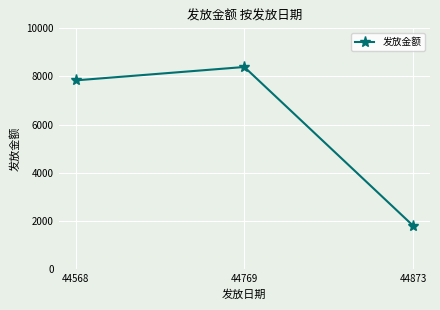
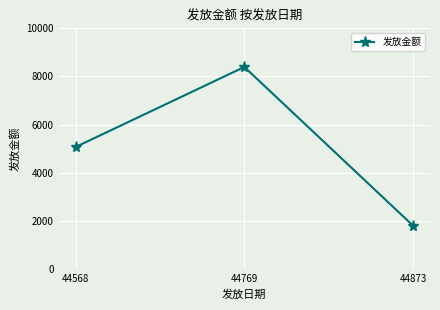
  {
-   "44568": 7800,
+   "44568": 5100,
    "44769": 8400,
    "44873": 1800
  }
